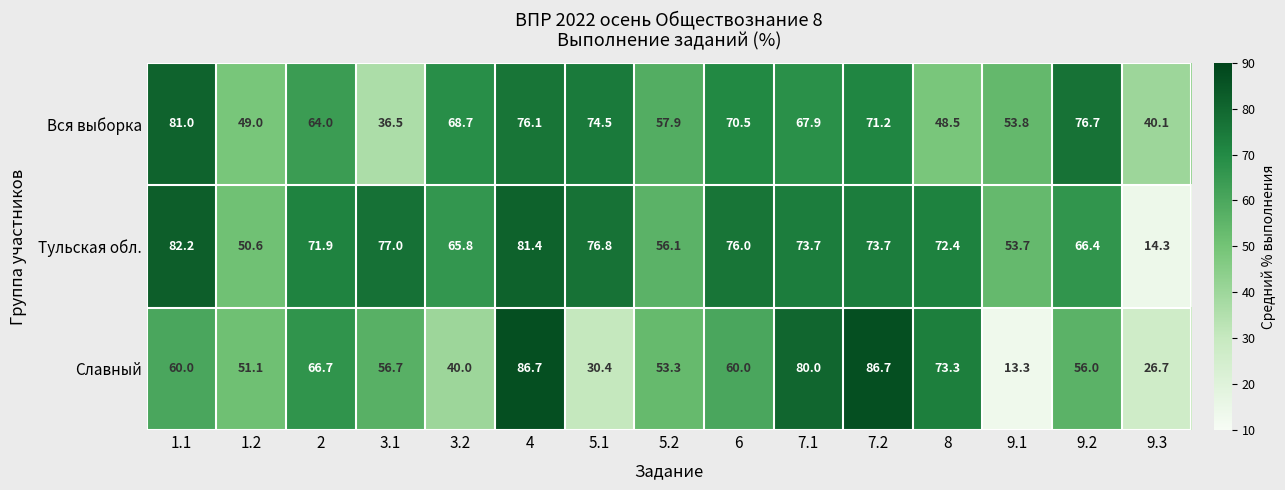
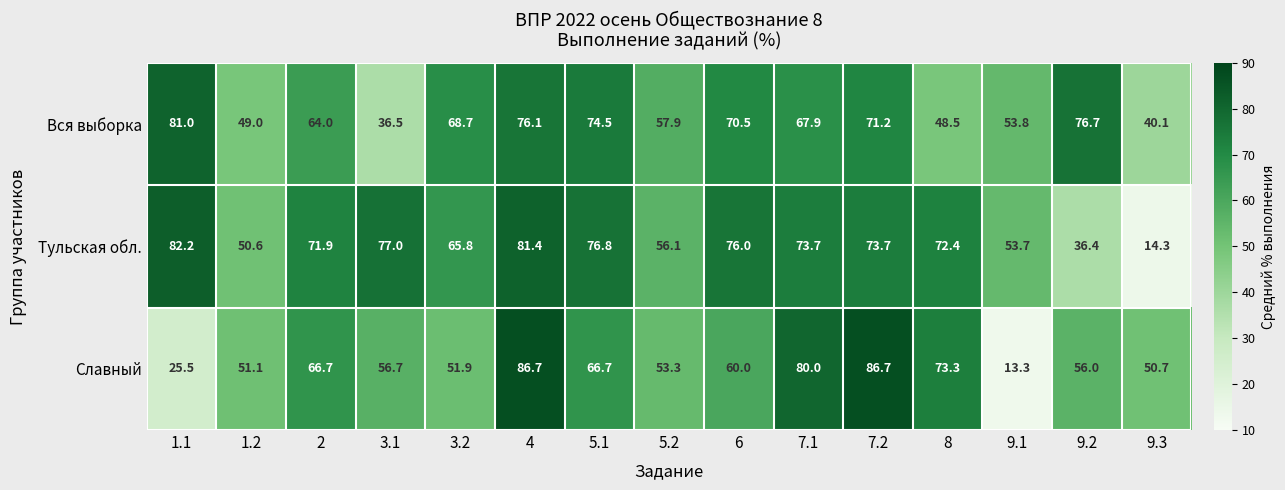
  {
    "Вся выборка": {
      "1.1": 81.0,
      "1.2": 49.0,
      "2": 64.0,
      "3.1": 36.5,
      "3.2": 68.7,
      "4": 76.1,
      "5.1": 74.5,
      "5.2": 57.9,
      "6": 70.5,
      "7.1": 67.9,
      "7.2": 71.2,
      "8": 48.5,
      "9.1": 53.8,
      "9.2": 76.7,
      "9.3": 40.1
    },
    "Тульская обл.": {
      "1.1": 82.2,
      "1.2": 50.6,
      "2": 71.9,
      "3.1": 77.0,
      "3.2": 65.8,
      "4": 81.4,
      "5.1": 76.8,
      "5.2": 56.1,
      "6": 76.0,
      "7.1": 73.7,
      "7.2": 73.7,
      "8": 72.4,
      "9.1": 53.7,
-     "9.2": 66.4,
+     "9.2": 36.4,
      "9.3": 14.3
    },
    "Славный": {
-     "1.1": 60.0,
+     "1.1": 25.5,
      "1.2": 51.1,
      "2": 66.7,
      "3.1": 56.7,
-     "3.2": 40.0,
+     "3.2": 51.9,
      "4": 86.7,
-     "5.1": 30.4,
+     "5.1": 66.7,
      "5.2": 53.3,
      "6": 60.0,
      "7.1": 80.0,
      "7.2": 86.7,
      "8": 73.3,
      "9.1": 13.3,
      "9.2": 56.0,
-     "9.3": 26.7
+     "9.3": 50.7
    }
  }
